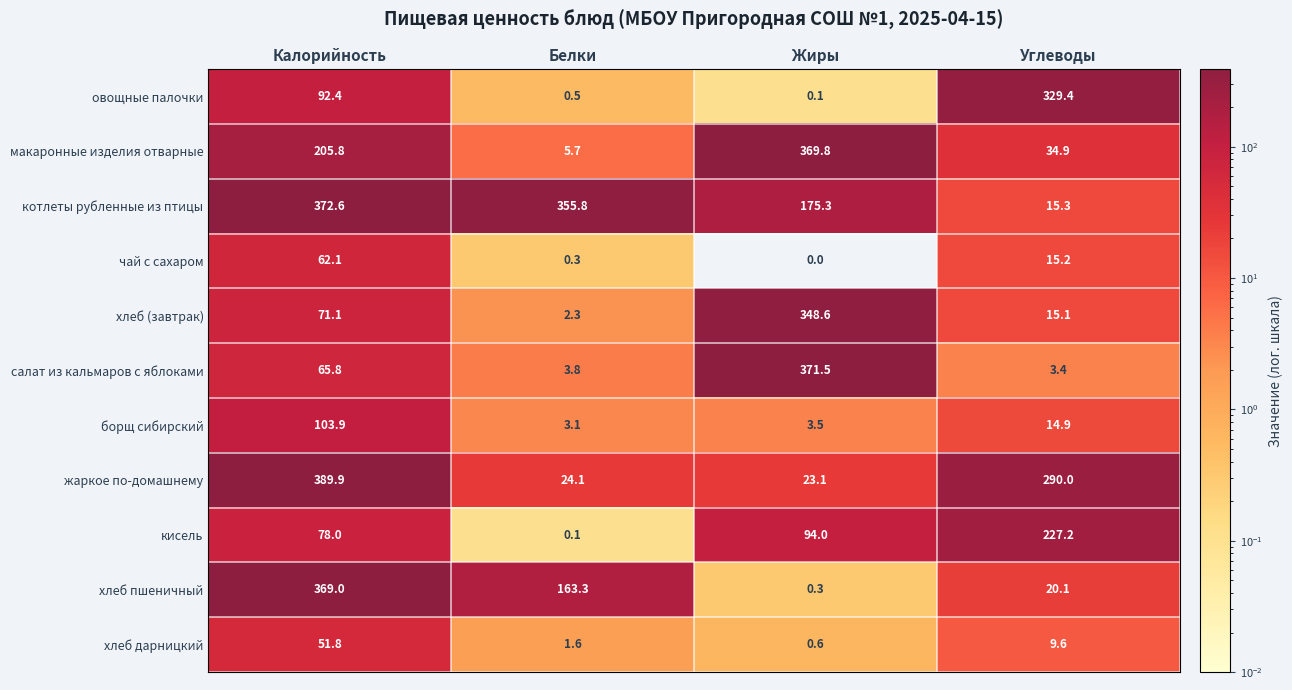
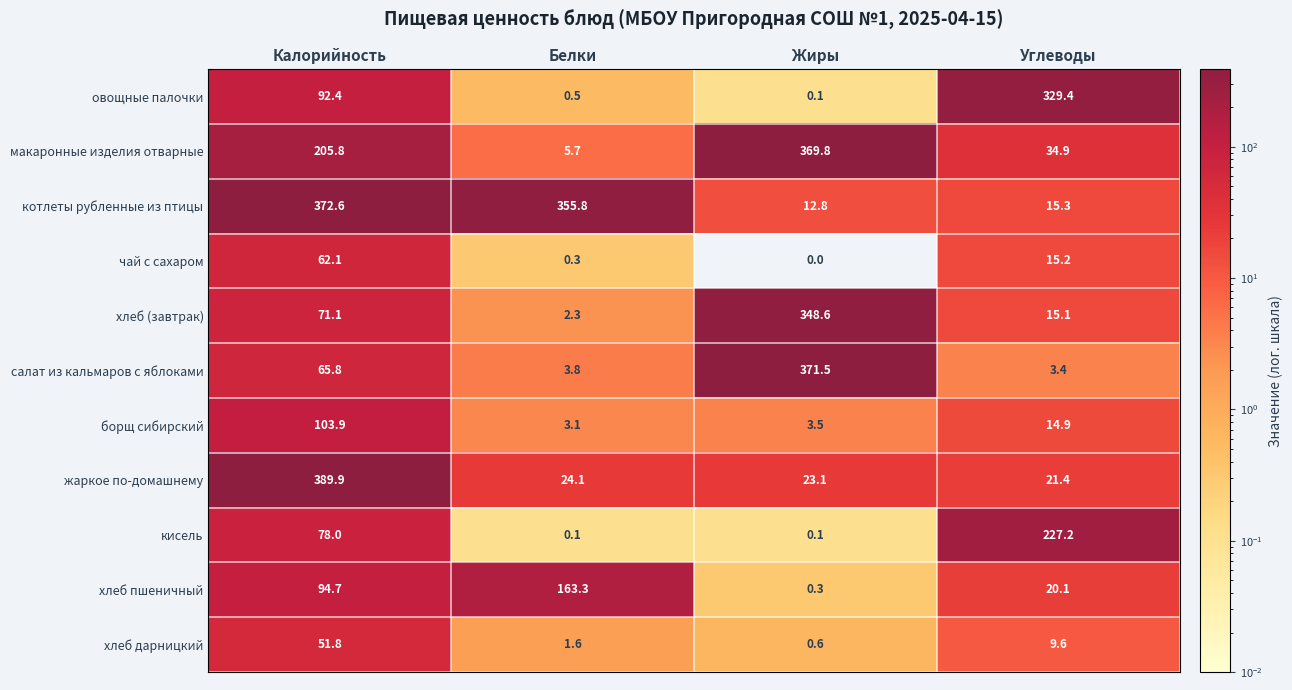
  {
    "овощные палочки": {
      "Калорийность": 92.4,
      "Белки": 0.5,
      "Жиры": 0.1,
      "Углеводы": 329.4
    },
    "макаронные изделия отварные": {
      "Калорийность": 205.8,
      "Белки": 5.7,
      "Жиры": 369.8,
      "Углеводы": 34.9
    },
    "котлеты рубленные из птицы": {
      "Калорийность": 372.6,
      "Белки": 355.8,
-     "Жиры": 175.3,
+     "Жиры": 12.8,
      "Углеводы": 15.3
    },
    "чай с сахаром": {
      "Калорийность": 62.1,
      "Белки": 0.3,
      "Жиры": 0.0,
      "Углеводы": 15.2
    },
    "хлеб (завтрак)": {
      "Калорийность": 71.1,
      "Белки": 2.3,
      "Жиры": 348.6,
      "Углеводы": 15.1
    },
    "салат из кальмаров с яблоками": {
      "Калорийность": 65.8,
      "Белки": 3.8,
      "Жиры": 371.5,
      "Углеводы": 3.4
    },
    "борщ сибирский": {
      "Калорийность": 103.9,
      "Белки": 3.1,
      "Жиры": 3.5,
      "Углеводы": 14.9
    },
    "жаркое по-домашнему": {
      "Калорийность": 389.9,
      "Белки": 24.1,
      "Жиры": 23.1,
-     "Углеводы": 290.0
+     "Углеводы": 21.4
    },
    "кисель": {
      "Калорийность": 78.0,
      "Белки": 0.1,
-     "Жиры": 94.0,
+     "Жиры": 0.1,
      "Углеводы": 227.2
    },
    "хлеб пшеничный": {
-     "Калорийность": 369.0,
+     "Калорийность": 94.7,
      "Белки": 163.3,
      "Жиры": 0.3,
      "Углеводы": 20.1
    },
    "хлеб дарницкий": {
      "Калорийность": 51.8,
      "Белки": 1.6,
      "Жиры": 0.6,
      "Углеводы": 9.6
    }
  }
